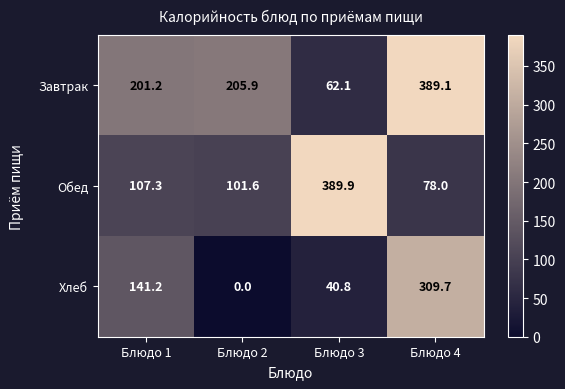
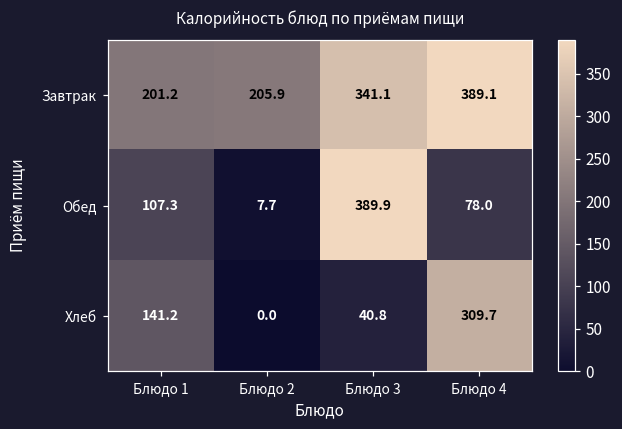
  {
    "Завтрак": {
      "Блюдо 1": 201.2,
      "Блюдо 2": 205.9,
-     "Блюдо 3": 62.1,
+     "Блюдо 3": 341.1,
      "Блюдо 4": 389.1
    },
    "Обед": {
      "Блюдо 1": 107.3,
-     "Блюдо 2": 101.6,
+     "Блюдо 2": 7.7,
      "Блюдо 3": 389.9,
      "Блюдо 4": 78.0
    },
    "Хлеб": {
      "Блюдо 1": 141.2,
      "Блюдо 2": 0.0,
      "Блюдо 3": 40.8,
      "Блюдо 4": 309.7
    }
  }
